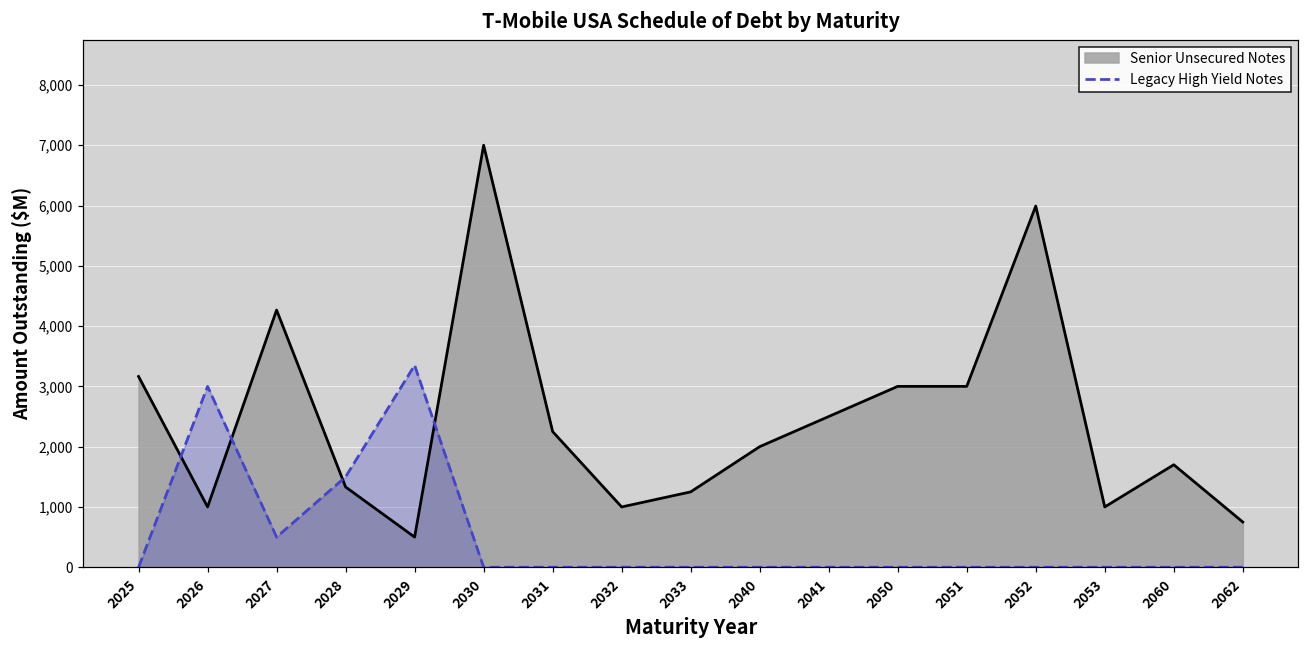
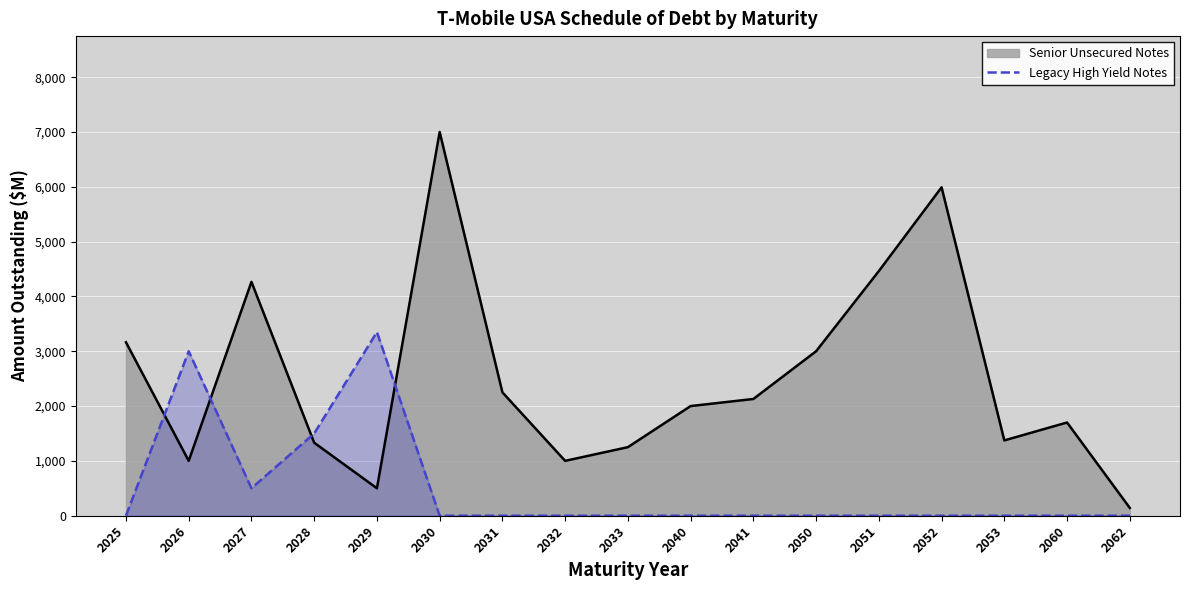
  {
    "Senior Unsecured Notes": {
      "2025": "3,200",
      "2026": "1,000",
      "2027": "4,300",
      "2028": "1,300",
      "2029": "500",
      "2030": "7,000",
      "2031": "2,300",
      "2032": "1,000",
      "2033": "1,300",
      "2040": "2,000",
-     "2041": "2,500",
+     "2041": "2,100",
      "2050": "3,000",
-     "2051": "3,000",
+     "2051": "4,500",
      "2052": "6,000",
-     "2053": "1,000",
+     "2053": "1,400",
      "2060": "1,700",
-     "2062": "800"
+     "2062": "100"
    },
    "Legacy High Yield Notes": {
      "2025": "0",
      "2026": "3,000",
      "2027": "500",
      "2028": "1,500",
      "2029": "3,400",
      "2030": "0",
      "2031": "0",
      "2032": "0",
      "2033": "0",
      "2040": "0",
      "2041": "0",
      "2050": "0",
      "2051": "0",
      "2052": "0",
      "2053": "0",
      "2060": "0",
      "2062": "0"
    }
  }
